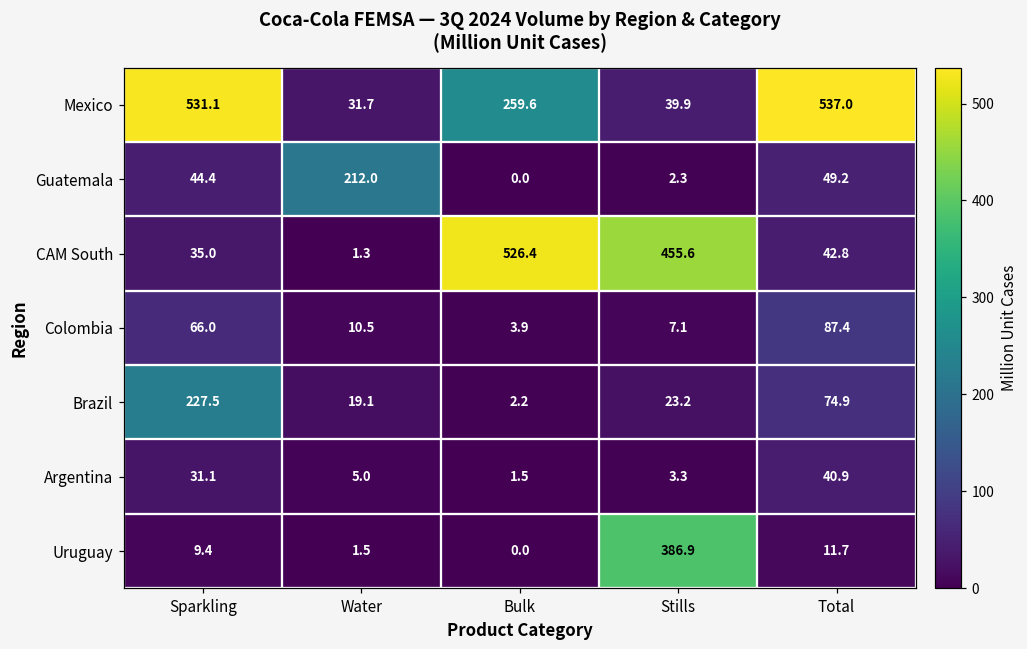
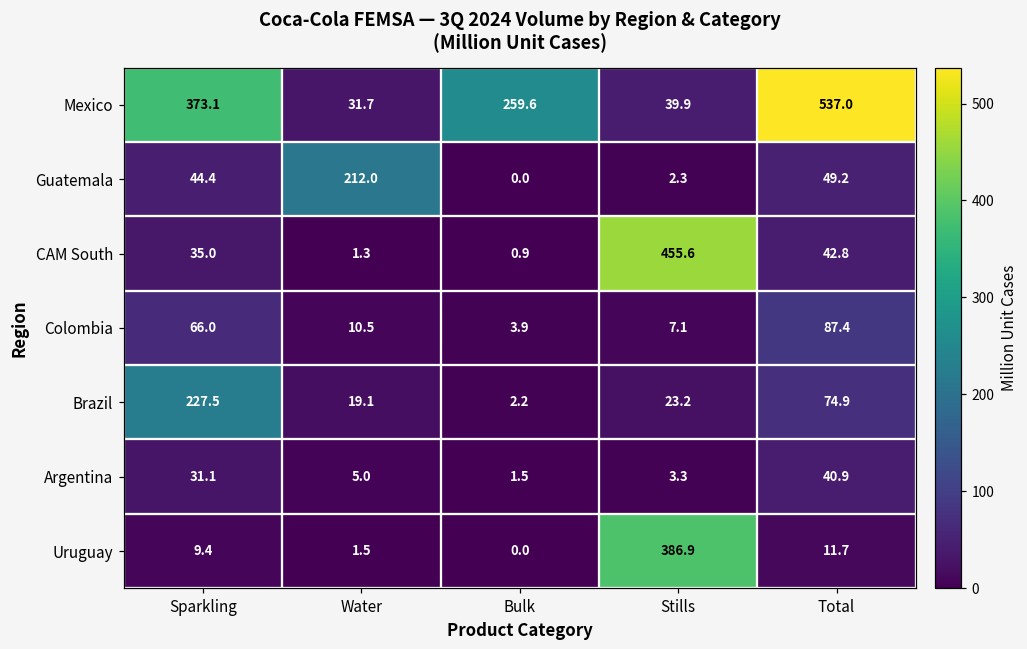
  {
    "Mexico": {
-     "Sparkling": 531.1,
+     "Sparkling": 373.1,
      "Water": 31.7,
      "Bulk": 259.6,
      "Stills": 39.9,
      "Total": 537.0
    },
    "Guatemala": {
      "Sparkling": 44.4,
      "Water": 212.0,
      "Bulk": 0.0,
      "Stills": 2.3,
      "Total": 49.2
    },
    "CAM South": {
      "Sparkling": 35.0,
      "Water": 1.3,
-     "Bulk": 526.4,
+     "Bulk": 0.9,
      "Stills": 455.6,
      "Total": 42.8
    },
    "Colombia": {
      "Sparkling": 66.0,
      "Water": 10.5,
      "Bulk": 3.9,
      "Stills": 7.1,
      "Total": 87.4
    },
    "Brazil": {
      "Sparkling": 227.5,
      "Water": 19.1,
      "Bulk": 2.2,
      "Stills": 23.2,
      "Total": 74.9
    },
    "Argentina": {
      "Sparkling": 31.1,
      "Water": 5.0,
      "Bulk": 1.5,
      "Stills": 3.3,
      "Total": 40.9
    },
    "Uruguay": {
      "Sparkling": 9.4,
      "Water": 1.5,
      "Bulk": 0.0,
      "Stills": 386.9,
      "Total": 11.7
    }
  }
